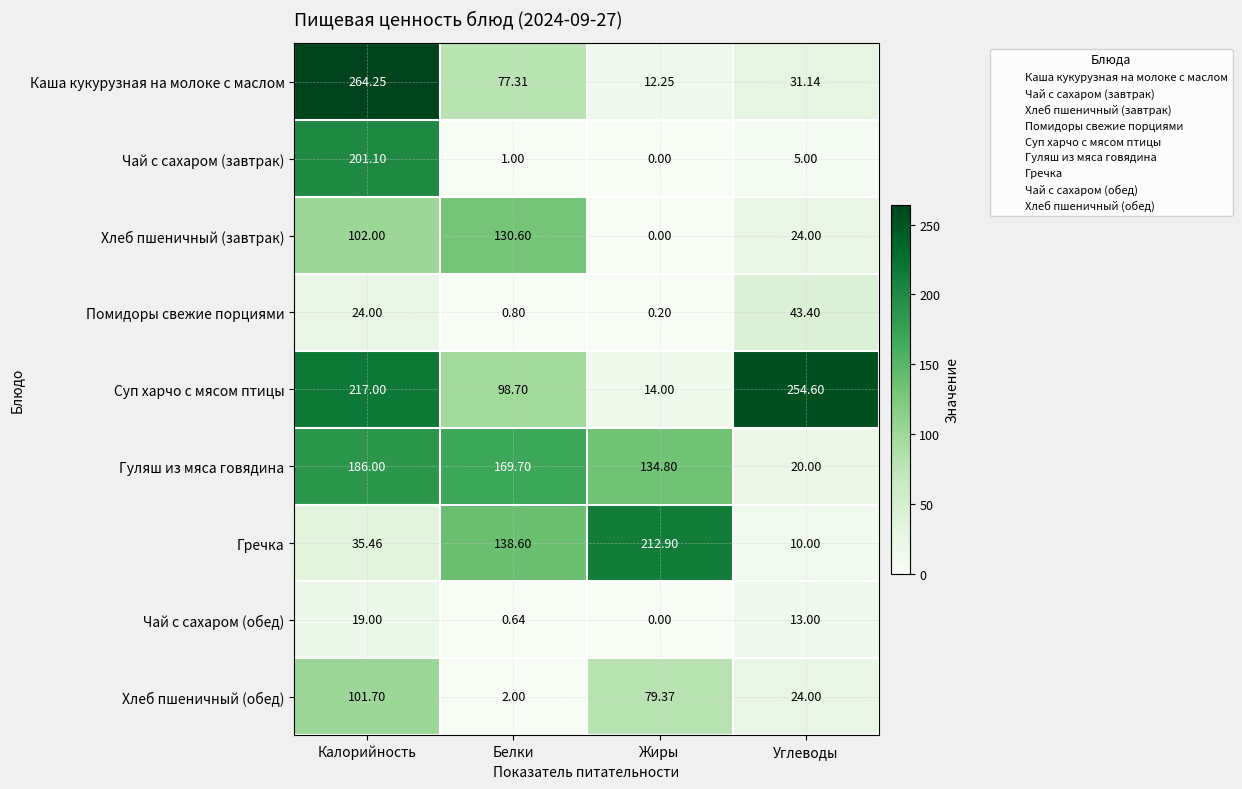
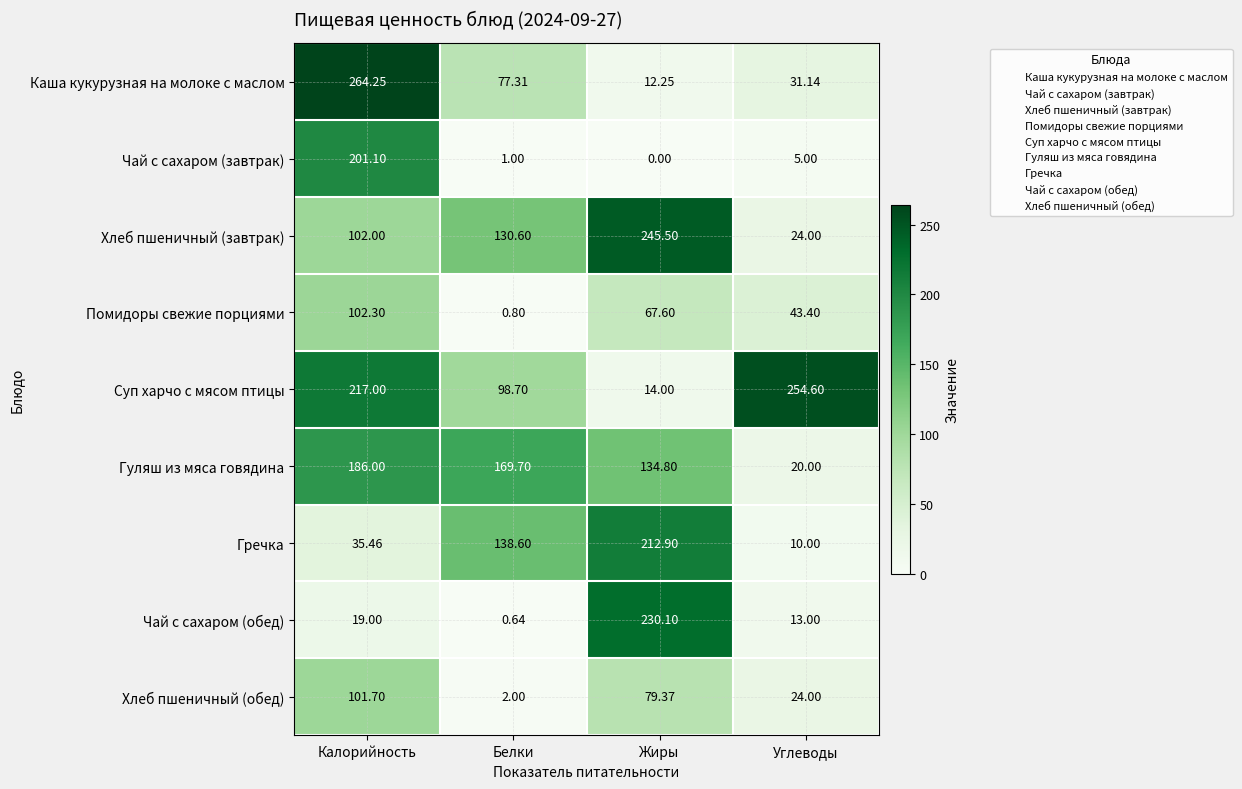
  {
    "Каша кукурузная на молоке с маслом": {
      "Калорийность": 264.25,
      "Белки": 77.31,
      "Жиры": 12.25,
      "Углеводы": 31.14
    },
    "Чай с сахаром (завтрак)": {
      "Калорийность": 201.10,
      "Белки": 1.00,
      "Жиры": 0.00,
      "Углеводы": 5.00
    },
    "Хлеб пшеничный (завтрак)": {
      "Калорийность": 102.00,
      "Белки": 130.60,
-     "Жиры": 0.00,
+     "Жиры": 245.50,
      "Углеводы": 24.00
    },
    "Помидоры свежие порциями": {
-     "Калорийность": 24.00,
+     "Калорийность": 102.30,
      "Белки": 0.80,
-     "Жиры": 0.20,
+     "Жиры": 67.60,
      "Углеводы": 43.40
    },
    "Суп харчо с мясом птицы": {
      "Калорийность": 217.00,
      "Белки": 98.70,
      "Жиры": 14.00,
      "Углеводы": 254.60
    },
    "Гуляш из мяса говядина": {
      "Калорийность": 186.00,
      "Белки": 169.70,
      "Жиры": 134.80,
      "Углеводы": 20.00
    },
    "Гречка": {
      "Калорийность": 35.46,
      "Белки": 138.60,
      "Жиры": 212.90,
      "Углеводы": 10.00
    },
    "Чай с сахаром (обед)": {
      "Калорийность": 19.00,
      "Белки": 0.64,
-     "Жиры": 0.00,
+     "Жиры": 230.10,
      "Углеводы": 13.00
    },
    "Хлеб пшеничный (обед)": {
      "Калорийность": 101.70,
      "Белки": 2.00,
      "Жиры": 79.37,
      "Углеводы": 24.00
    }
  }
